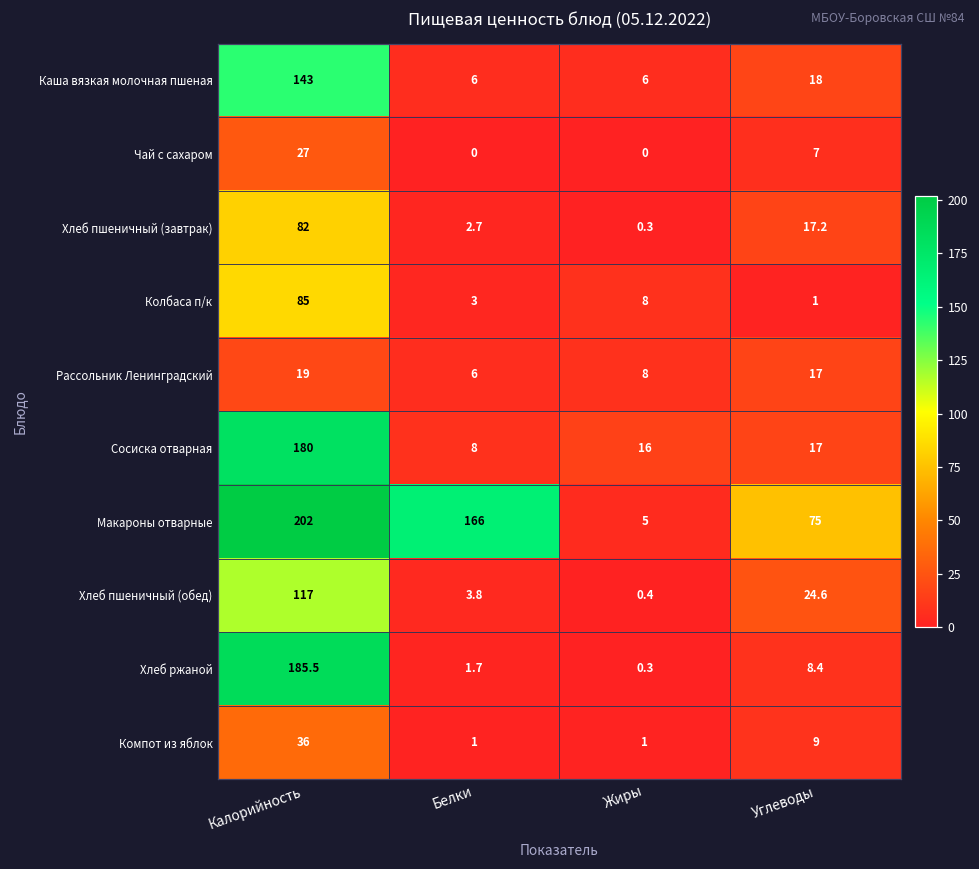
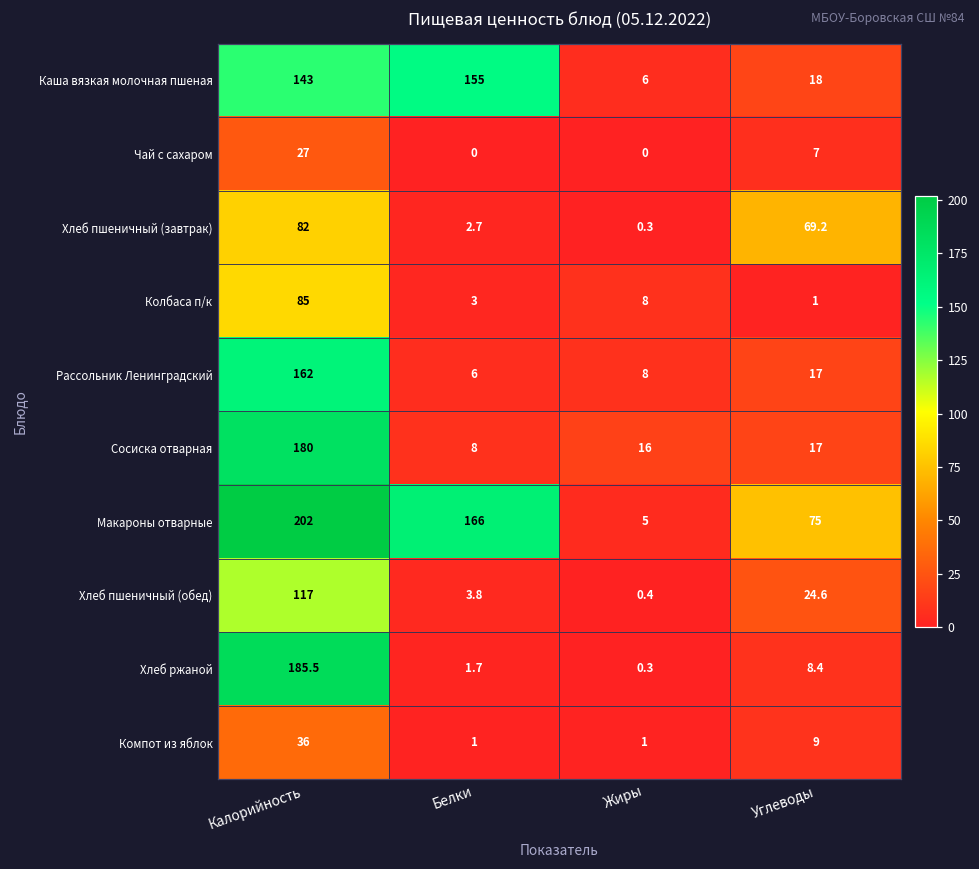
  {
    "Каша вязкая молочная пшеная": {
      "Калорийность": 143,
-     "Белки": 6,
+     "Белки": 155,
      "Жиры": 6,
      "Углеводы": 18
    },
    "Чай с сахаром": {
      "Калорийность": 27,
      "Белки": 0,
      "Жиры": 0,
      "Углеводы": 7
    },
    "Хлеб пшеничный (завтрак)": {
      "Калорийность": 82,
      "Белки": 2.7,
      "Жиры": 0.3,
-     "Углеводы": 17.2
+     "Углеводы": 69.2
    },
    "Колбаса п/к": {
      "Калорийность": 85,
      "Белки": 3,
      "Жиры": 8,
      "Углеводы": 1
    },
    "Рассольник Ленинградский": {
-     "Калорийность": 19,
+     "Калорийность": 162,
      "Белки": 6,
      "Жиры": 8,
      "Углеводы": 17
    },
    "Сосиска отварная": {
      "Калорийность": 180,
      "Белки": 8,
      "Жиры": 16,
      "Углеводы": 17
    },
    "Макароны отварные": {
      "Калорийность": 202,
      "Белки": 166,
      "Жиры": 5,
      "Углеводы": 75
    },
    "Хлеб пшеничный (обед)": {
      "Калорийность": 117,
      "Белки": 3.8,
      "Жиры": 0.4,
      "Углеводы": 24.6
    },
    "Хлеб ржаной": {
      "Калорийность": 185.5,
      "Белки": 1.7,
      "Жиры": 0.3,
      "Углеводы": 8.4
    },
    "Компот из яблок": {
      "Калорийность": 36,
      "Белки": 1,
      "Жиры": 1,
      "Углеводы": 9
    }
  }
